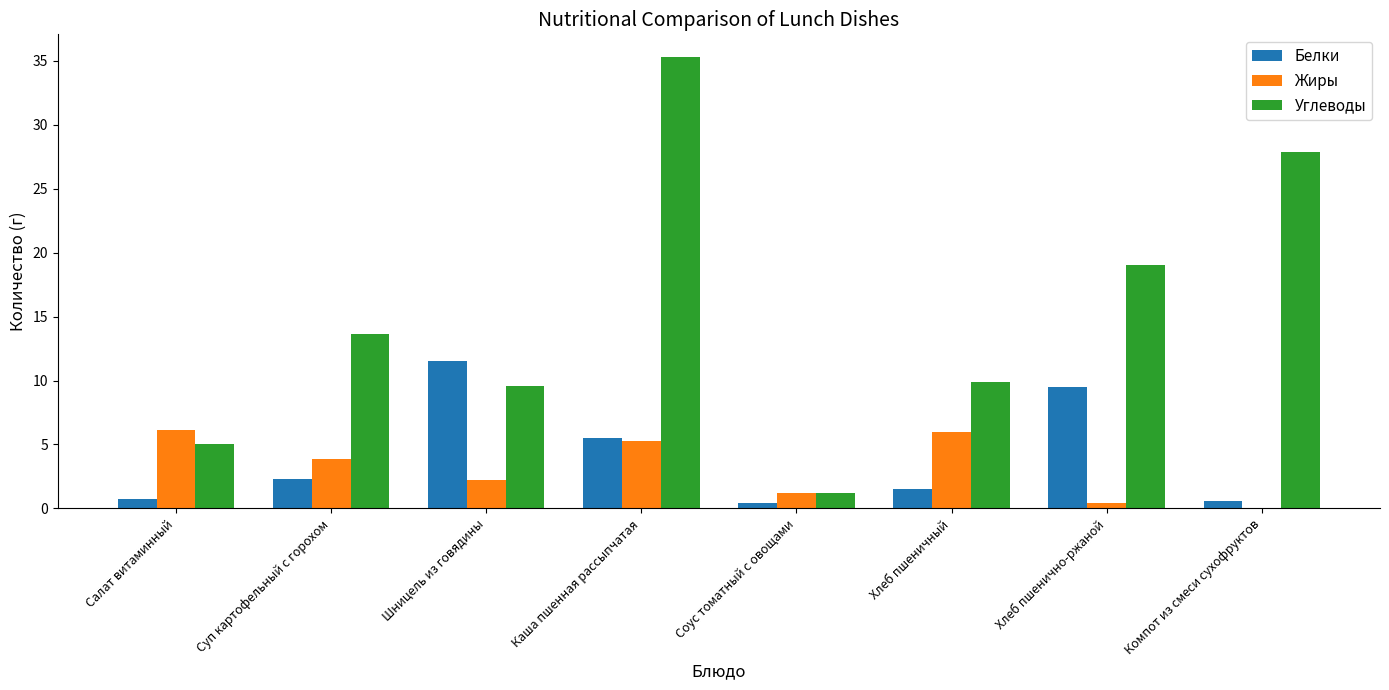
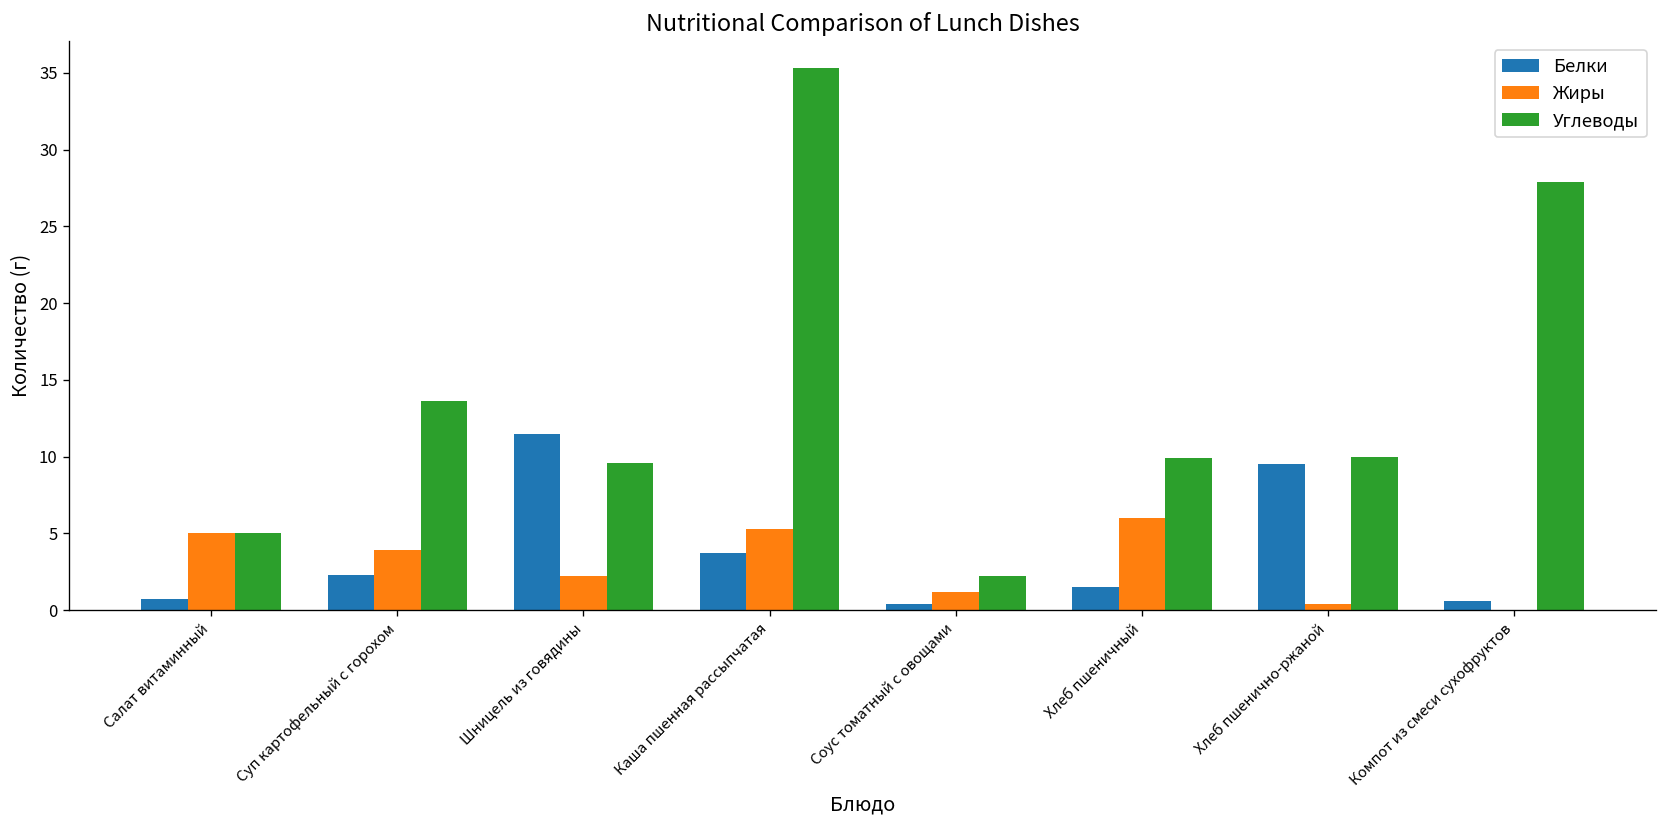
  {
    "Белки": {
      "Салат витаминный": 0.7,
      "Суп картофельный с горохом": 2.3,
      "Шницель из говядины": 11.5,
-     "Каша пшенная рассыпчатая": 5.5,
+     "Каша пшенная рассыпчатая": 3.7,
      "Соус томатный с овощами": 0.4,
      "Хлеб пшеничный": 1.5,
      "Хлеб пшенично-ржаной": 9.5,
      "Компот из смеси сухофруктов": 0.6
    },
    "Жиры": {
-     "Салат витаминный": 6.1,
+     "Салат витаминный": 5.0,
      "Суп картофельный с горохом": 3.9,
      "Шницель из говядины": 2.2,
      "Каша пшенная рассыпчатая": 5.3,
      "Соус томатный с овощами": 1.2,
      "Хлеб пшеничный": 6.0,
      "Хлеб пшенично-ржаной": 0.4,
      "Компот из смеси сухофруктов": 0.0
    },
    "Углеводы": {
      "Салат витаминный": 5.0,
      "Суп картофельный с горохом": 13.6,
      "Шницель из говядины": 9.6,
      "Каша пшенная рассыпчатая": 35.3,
-     "Соус томатный с овощами": 1.2,
+     "Соус томатный с овощами": 2.2,
      "Хлеб пшеничный": 9.9,
-     "Хлеб пшенично-ржаной": 19,
+     "Хлеб пшенично-ржаной": 10,
      "Компот из смеси сухофруктов": 27.9
    }
  }
